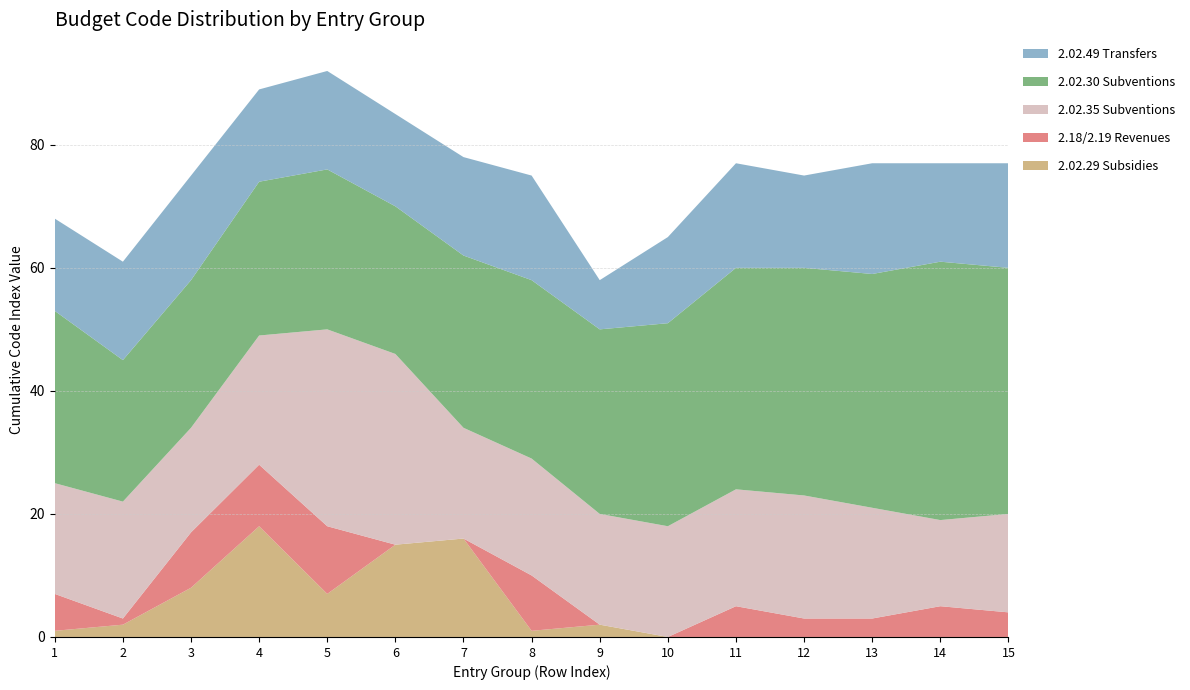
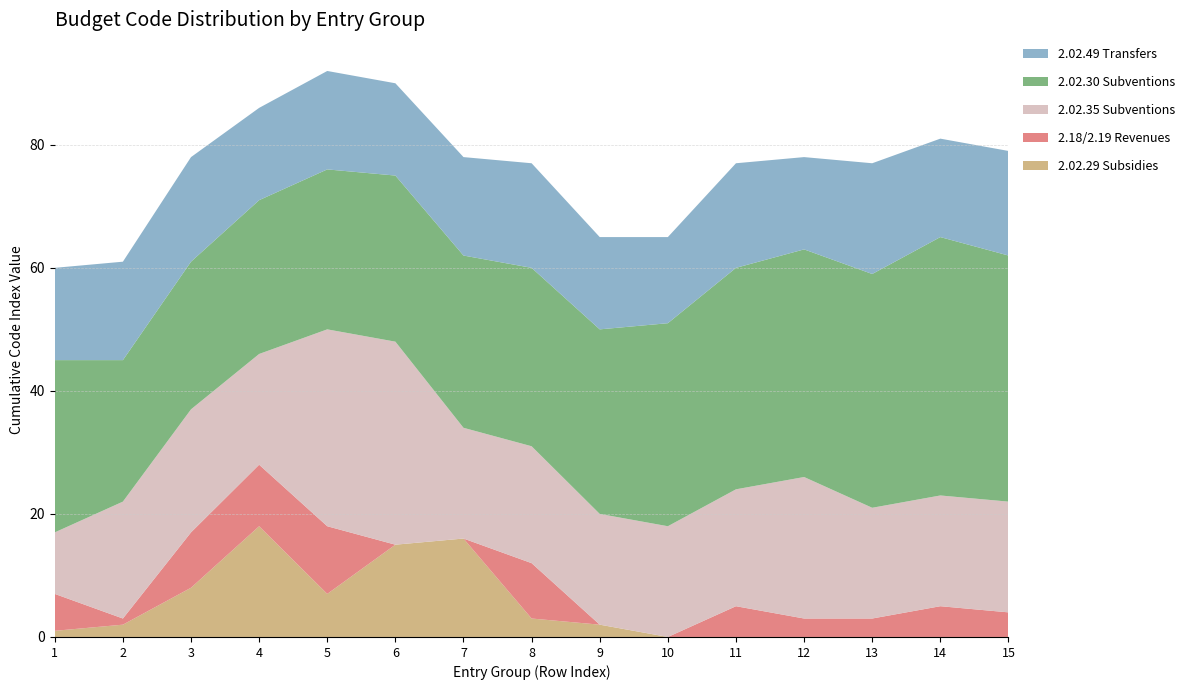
  {
    "2.02.29 Subsidies": {
      "1": 1,
      "2": 2,
      "3": 8,
      "4": 18,
      "5": 7,
-     "8": 1,
+     "8": 3,
      "11": 0,
      "12": 0,
      "13": 0,
      "14": 0,
      "15": 0
    },
    "2.02.35 Subventions": {
-     "1": 18,
+     "1": 10,
      "2": 19,
-     "3": 17,
-     "4": 21,
+     "3": 20,
+     "4": 18,
      "5": 32,
-     "6": 31,
+     "6": 33,
      "7": 18,
      "8": 19,
      "9": 18,
      "10": 18,
      "11": 19,
-     "12": 20,
+     "12": 23,
      "13": 18,
-     "14": 14,
-     "15": 16
+     "14": 18,
+     "15": 18
    },
    "2.02.30 Subventions": {
      "1": 28,
      "2": 23,
      "3": 24,
      "4": 25,
      "5": 26,
-     "6": 24,
+     "6": 27,
      "7": 28,
      "8": 29,
      "9": 30,
      "10": 33,
      "11": 36,
      "12": 37,
      "13": 38,
      "14": 42,
      "15": 40
    },
    "2.02.49 Transfers": {
      "1": 15,
      "2": 16,
      "3": 17,
      "4": 15,
      "5": 16,
      "6": 15,
      "7": 16,
      "8": 17,
-     "9": 8,
+     "9": 15,
      "10": 14,
      "11": 17,
      "12": 15,
      "13": 18,
      "14": 16,
      "15": 17
    }
  }
